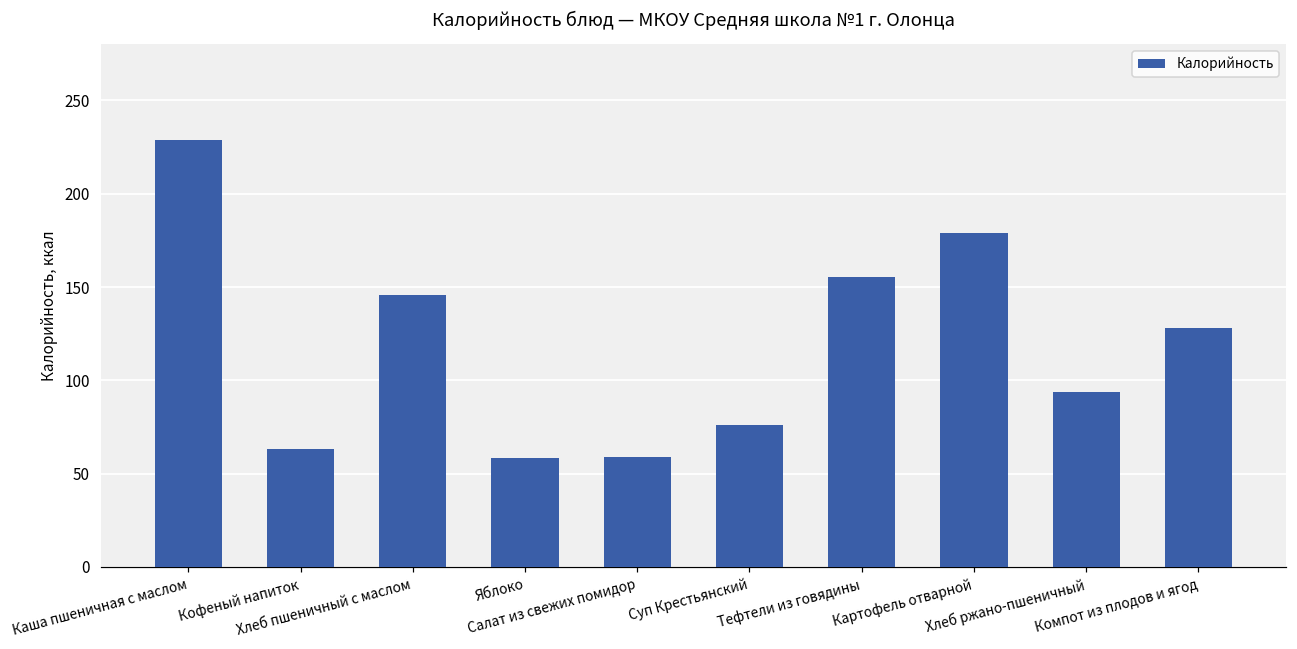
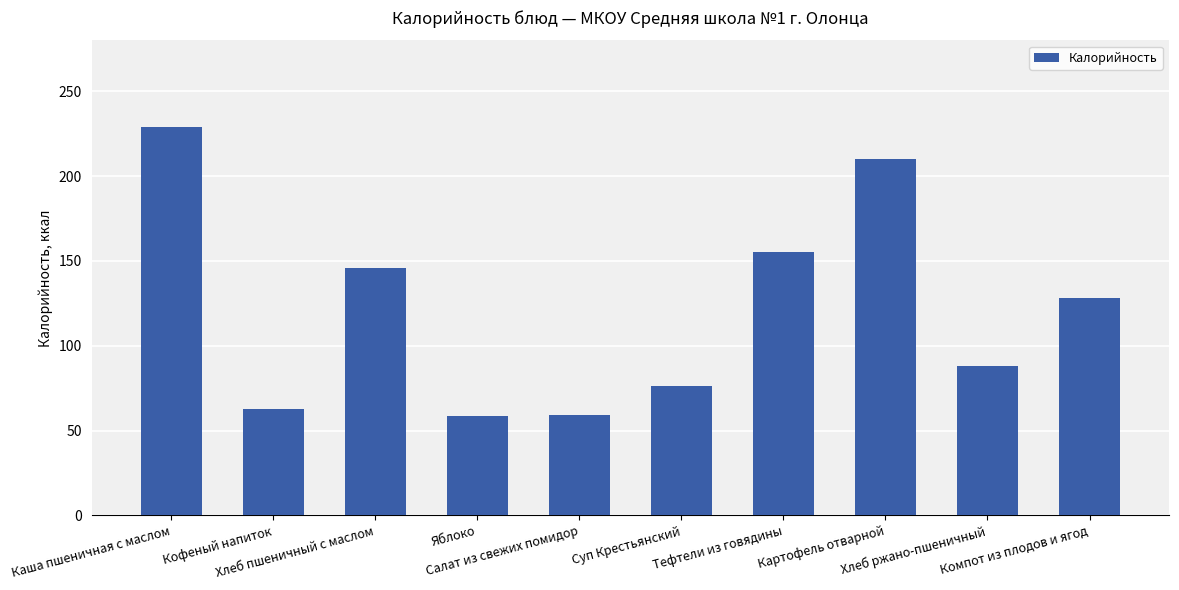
  {
    "Каша пшеничная с маслом": 229,
    "Кофеный напиток": 63,
    "Хлеб пшеничный с маслом": 146,
    "Яблоко": 59,
    "Салат из свежих помидор": 59,
    "Суп Крестьянский": 76,
    "Тефтели из говядины": 155,
-   "Картофель отварной": 179,
-   "Хлеб ржано-пшеничный": 94,
+   "Картофель отварной": 210,
+   "Хлеб ржано-пшеничный": 88,
    "Компот из плодов и ягод": 128
  }
